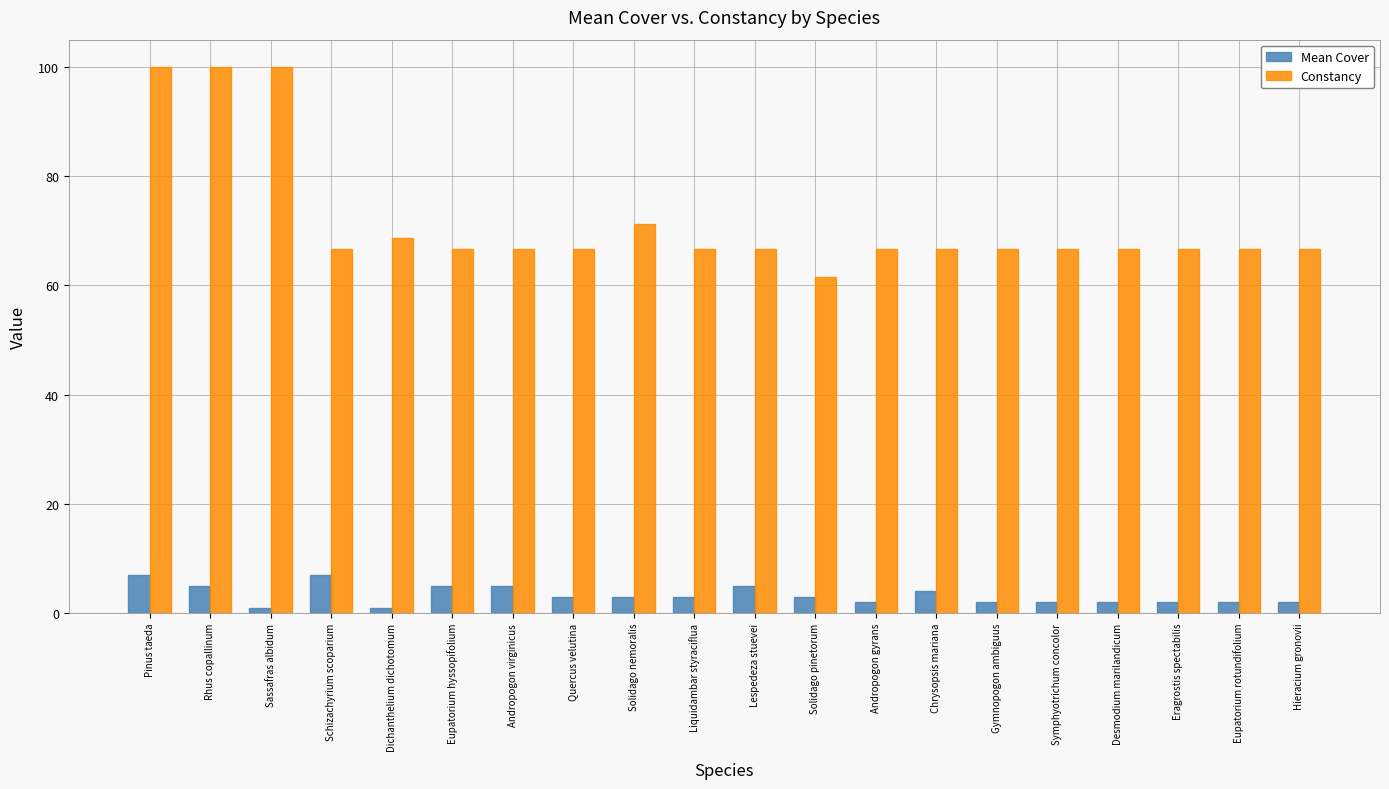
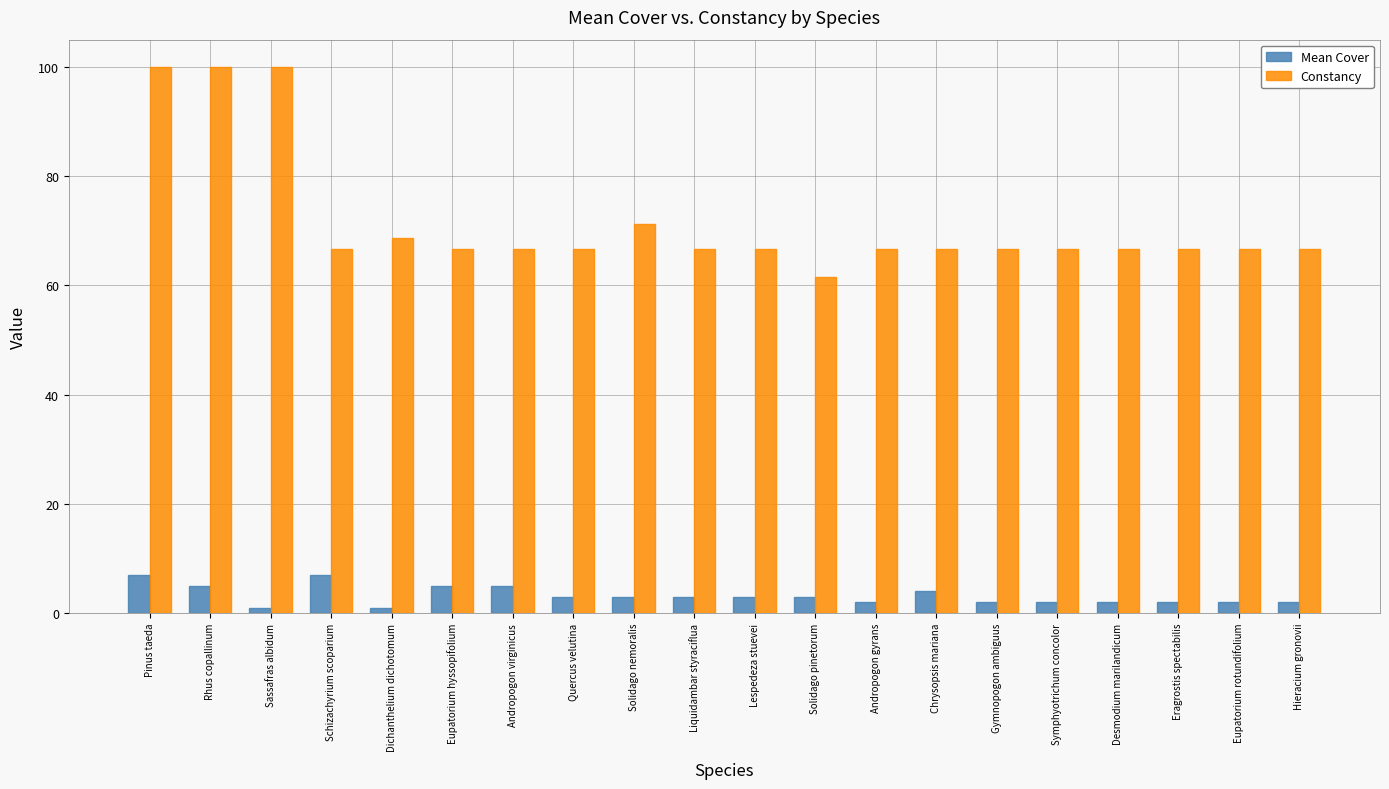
  {
    "Mean Cover": {
      "Pinus taeda": 7,
      "Rhus copallinum": 5,
      "Sassafras albidum": 1,
      "Schizachyrium scoparium": 7,
      "Dichanthelium dichotomum": 1,
      "Eupatorium hyssopifolium": 5,
      "Andropogon virginicus": 5,
      "Quercus velutina": 3,
      "Solidago nemoralis": 3,
      "Liquidambar styraciflua": 3,
-     "Lespedeza stuevei": 5,
+     "Lespedeza stuevei": 3,
      "Solidago pinetorum": 3,
      "Andropogon gyrans": 2,
      "Chrysopsis mariana": 4,
      "Gymnopogon ambiguus": 2,
      "Symphyotrichum concolor": 2,
      "Desmodium marilandicum": 2,
      "Eragrostis spectabilis": 2,
      "Eupatorium rotundifolium": 2,
      "Hieracium gronovii": 2
    },
    "Constancy": {
      "Pinus taeda": 100,
      "Rhus copallinum": 100,
      "Sassafras albidum": 100,
      "Schizachyrium scoparium": 67,
      "Dichanthelium dichotomum": 69,
      "Eupatorium hyssopifolium": 67,
      "Andropogon virginicus": 67,
      "Quercus velutina": 67,
      "Solidago nemoralis": 71,
      "Liquidambar styraciflua": 67,
      "Lespedeza stuevei": 67,
      "Solidago pinetorum": 61,
      "Andropogon gyrans": 67,
      "Chrysopsis mariana": 67,
      "Gymnopogon ambiguus": 67,
      "Symphyotrichum concolor": 67,
      "Desmodium marilandicum": 67,
      "Eragrostis spectabilis": 67,
      "Eupatorium rotundifolium": 67,
      "Hieracium gronovii": 67
    }
  }
